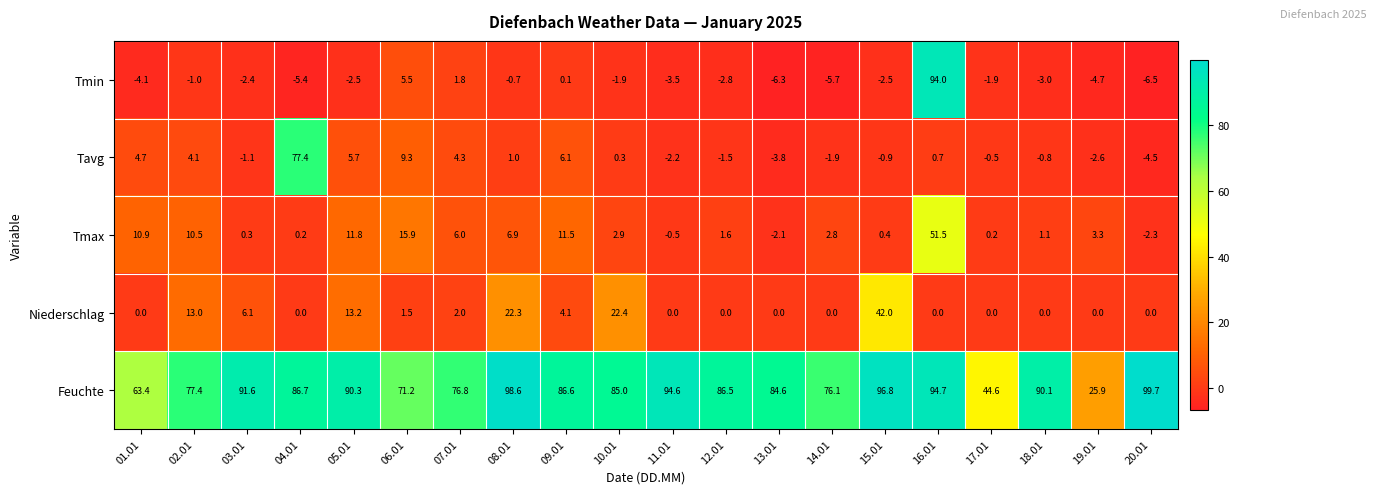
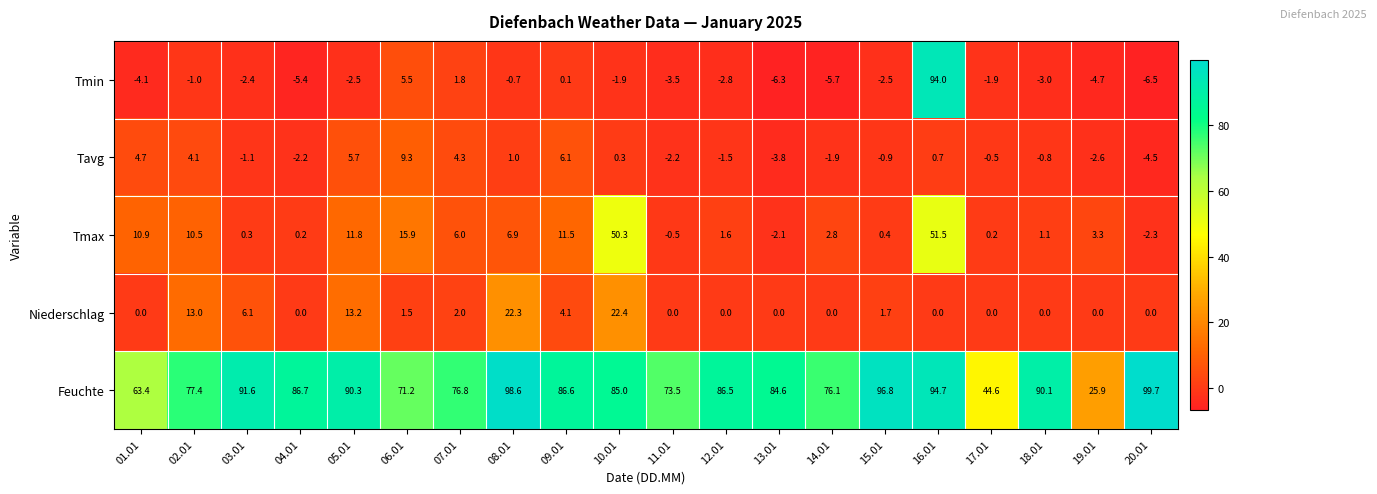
  {
    "Tmin": {
      "01.01": -4.1,
      "02.01": -1.0,
      "03.01": -2.4,
      "04.01": -5.4,
      "05.01": -2.5,
      "06.01": 5.5,
      "07.01": 1.8,
      "08.01": -0.7,
      "09.01": 0.1,
      "10.01": -1.9,
      "11.01": -3.5,
      "12.01": -2.8,
      "13.01": -6.3,
      "14.01": -5.7,
      "15.01": -2.5,
      "16.01": 94.0,
      "17.01": -1.9,
      "18.01": -3.0,
      "19.01": -4.7,
      "20.01": -6.5
    },
    "Tavg": {
      "01.01": 4.7,
      "02.01": 4.1,
      "03.01": -1.1,
-     "04.01": 77.4,
+     "04.01": -2.2,
      "05.01": 5.7,
      "06.01": 9.3,
      "07.01": 4.3,
      "08.01": 1.0,
      "09.01": 6.1,
      "10.01": 0.3,
      "11.01": -2.2,
      "12.01": -1.5,
      "13.01": -3.8,
      "14.01": -1.9,
      "15.01": -0.9,
      "16.01": 0.7,
      "17.01": -0.5,
      "18.01": -0.8,
      "19.01": -2.6,
      "20.01": -4.5
    },
    "Tmax": {
      "01.01": 10.9,
      "02.01": 10.5,
      "03.01": 0.3,
      "04.01": 0.2,
      "05.01": 11.8,
      "06.01": 15.9,
      "07.01": 6.0,
      "08.01": 6.9,
      "09.01": 11.5,
-     "10.01": 2.9,
+     "10.01": 50.3,
      "11.01": -0.5,
      "12.01": 1.6,
      "13.01": -2.1,
      "14.01": 2.8,
      "15.01": 0.4,
      "16.01": 51.5,
      "17.01": 0.2,
      "18.01": 1.1,
      "19.01": 3.3,
      "20.01": -2.3
    },
    "Niederschlag": {
      "01.01": 0.0,
      "02.01": 13.0,
      "03.01": 6.1,
      "04.01": 0.0,
      "05.01": 13.2,
      "06.01": 1.5,
      "07.01": 2.0,
      "08.01": 22.3,
      "09.01": 4.1,
      "10.01": 22.4,
      "11.01": 0.0,
      "12.01": 0.0,
      "13.01": 0.0,
      "14.01": 0.0,
-     "15.01": 42.0,
+     "15.01": 1.7,
      "16.01": 0.0,
      "17.01": 0.0,
      "18.01": 0.0,
      "19.01": 0.0,
      "20.01": 0.0
    },
    "Feuchte": {
      "01.01": 63.4,
      "02.01": 77.4,
      "03.01": 91.6,
      "04.01": 86.7,
      "05.01": 90.3,
      "06.01": 71.2,
      "07.01": 76.8,
      "08.01": 98.6,
      "09.01": 86.6,
      "10.01": 85.0,
-     "11.01": 94.6,
+     "11.01": 73.5,
      "12.01": 86.5,
      "13.01": 84.6,
      "14.01": 76.1,
      "15.01": 96.8,
      "16.01": 94.7,
      "17.01": 44.6,
      "18.01": 90.1,
      "19.01": 25.9,
      "20.01": 99.7
    }
  }
